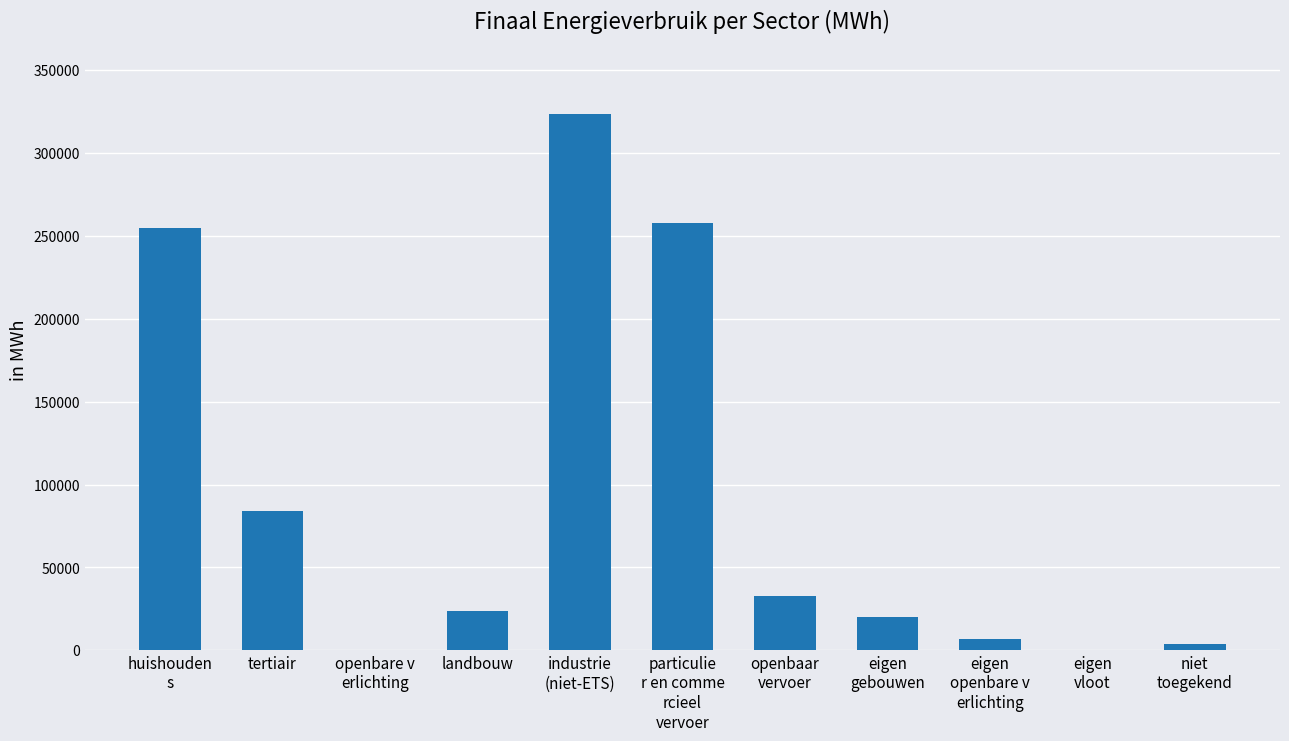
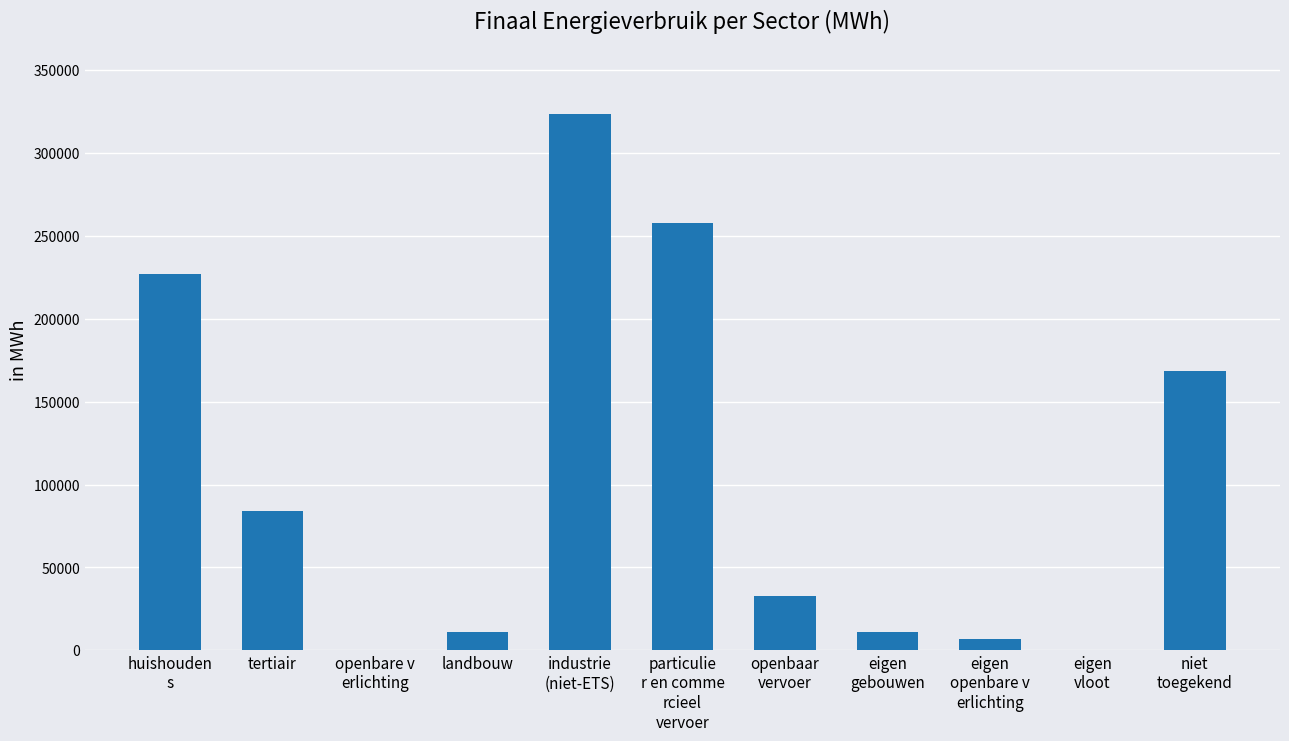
  {
-   "huishouden s": 255000,
+   "huishouden s": 227000,
    "tertiair": 84000,
    "openbare v erlichting": 0,
-   "landbouw": 23000,
+   "landbouw": 11000,
    "industrie (niet-ETS)": 324000,
    "particulie r en comme rcieel vervoer": 258000,
    "openbaar vervoer": 33000,
-   "eigen gebouwen": 20000,
+   "eigen gebouwen": 11000,
    "eigen openbare v erlichting": 7000,
    "eigen vloot": 0,
-   "niet toegekend": 4000
+   "niet toegekend": 169000
  }
